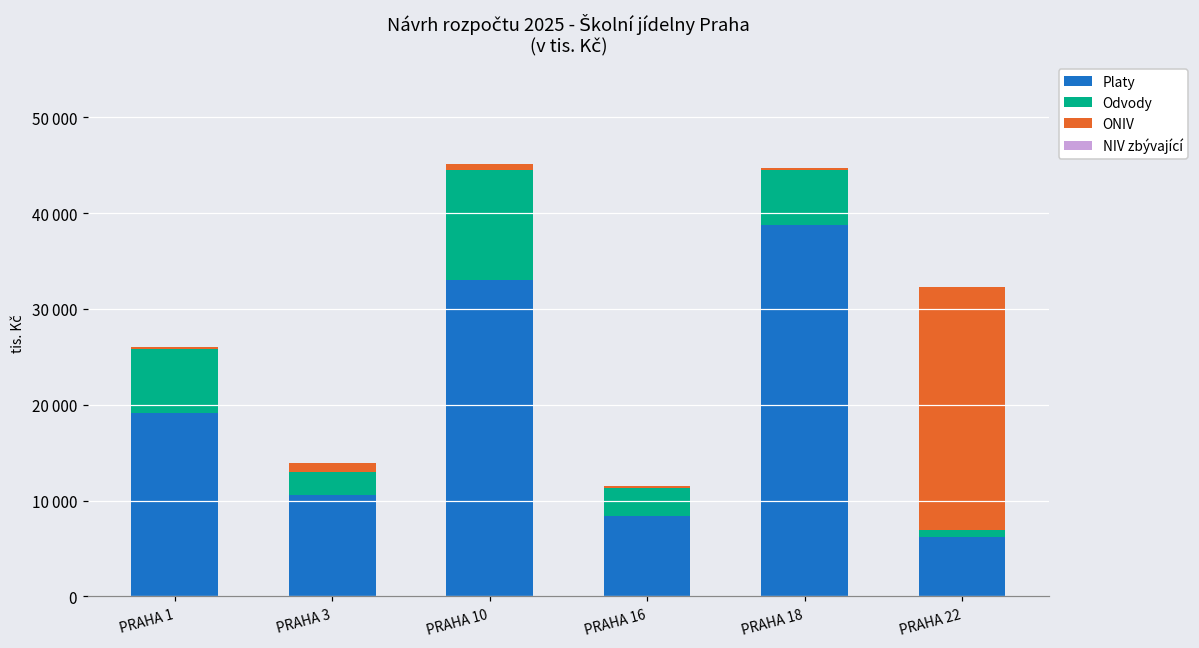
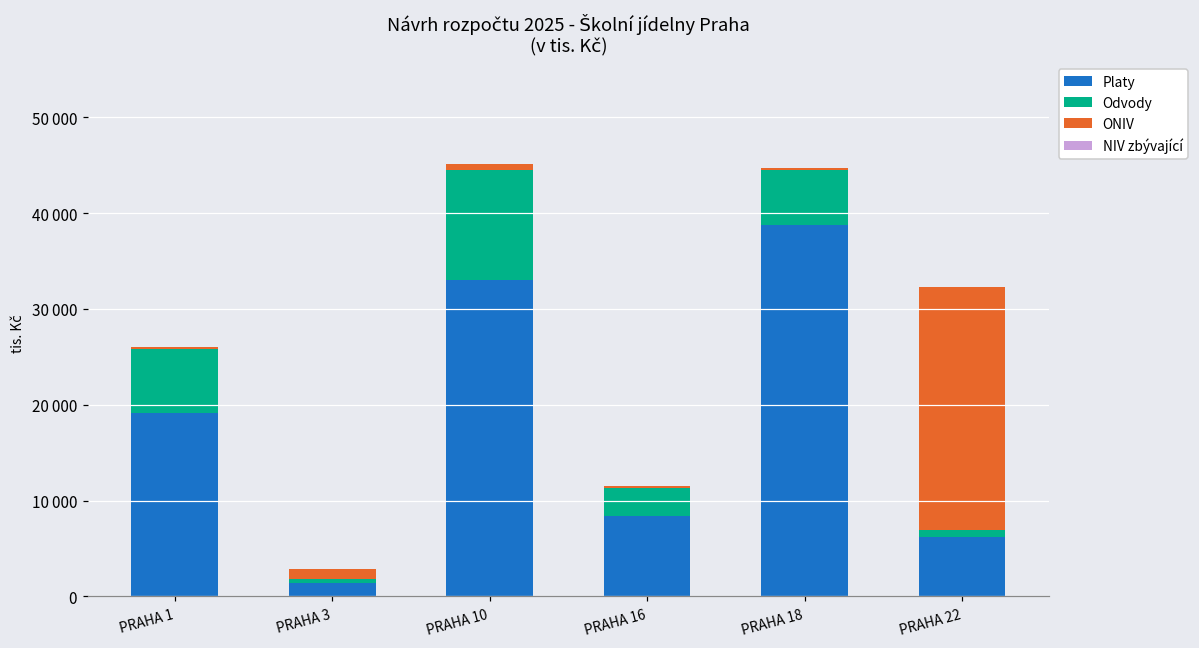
  {
    "Platy": {
      "PRAHA 1": 19000,
-     "PRAHA 3": 11000,
+     "PRAHA 3": 1000,
      "PRAHA 10": 33000,
      "PRAHA 16": 8000,
      "PRAHA 18": 39000,
      "PRAHA 22": 6000
    },
    "Odvody": {
      "PRAHA 1": 7000,
-     "PRAHA 3": 2000,
+     "PRAHA 3": 0,
      "PRAHA 10": 12000,
      "PRAHA 16": 3000,
      "PRAHA 18": 6000,
      "PRAHA 22": 1000
    },
    "NIV zbývající": {
      "PRAHA 1": 0,
      "PRAHA 16": 0,
      "PRAHA 18": 0
    }
  }
